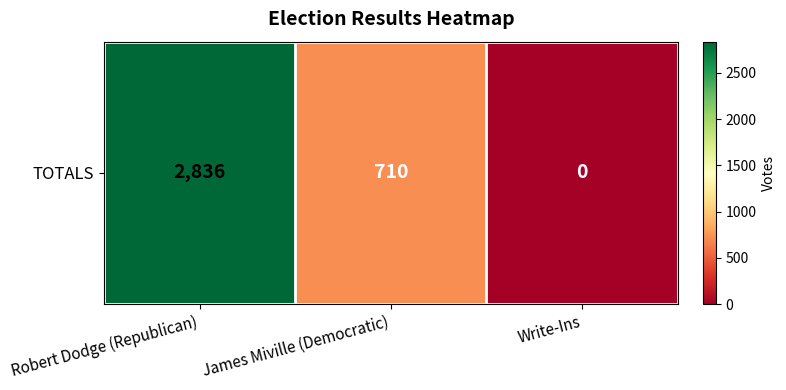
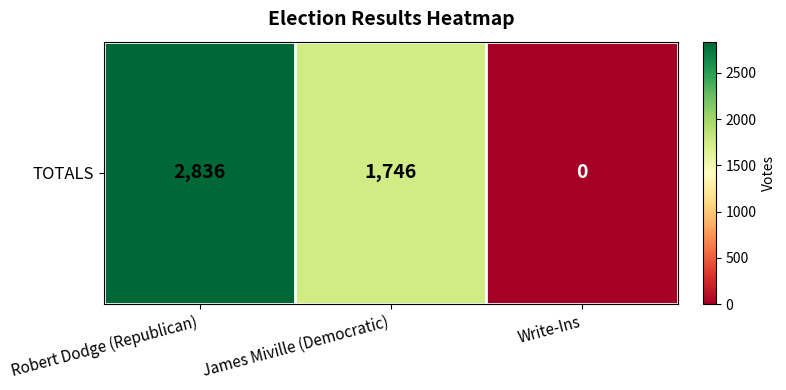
  {
    "TOTALS": {
      "Robert Dodge (Republican)": "2,836",
-     "James Miville (Democratic)": "710",
+     "James Miville (Democratic)": "1,746",
      "Write-Ins": "0"
    }
  }
